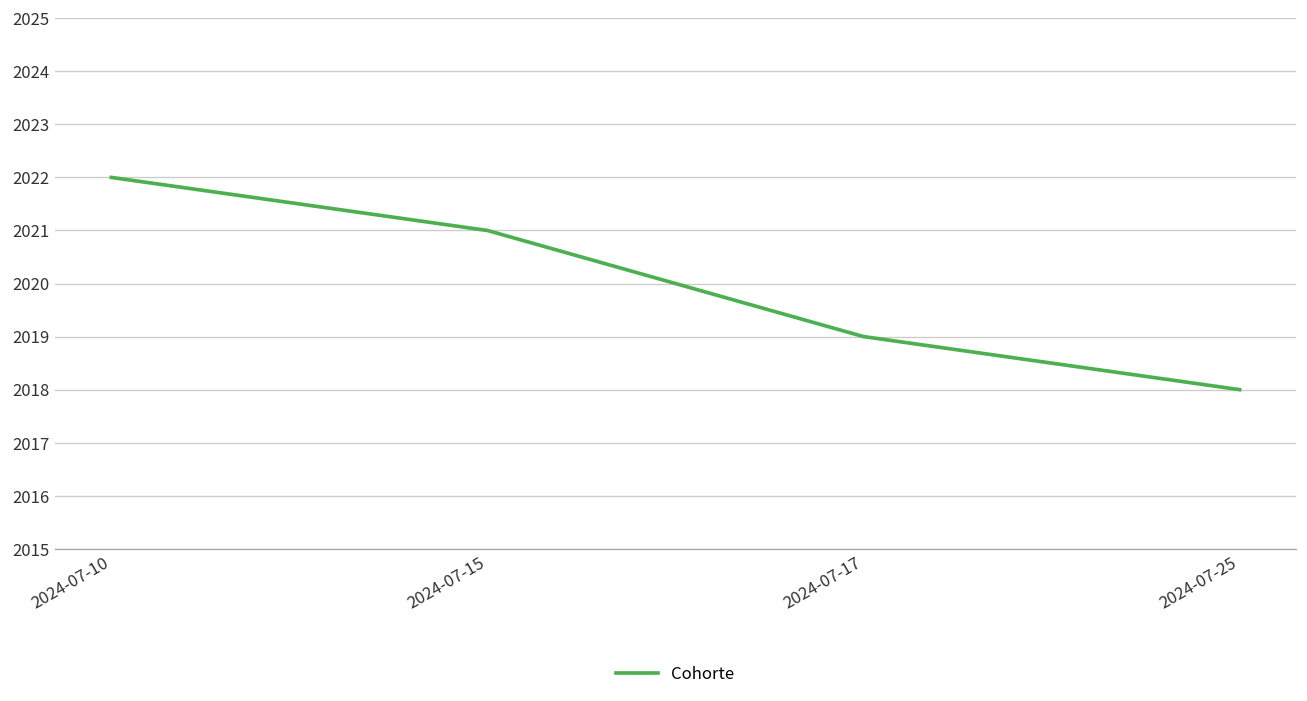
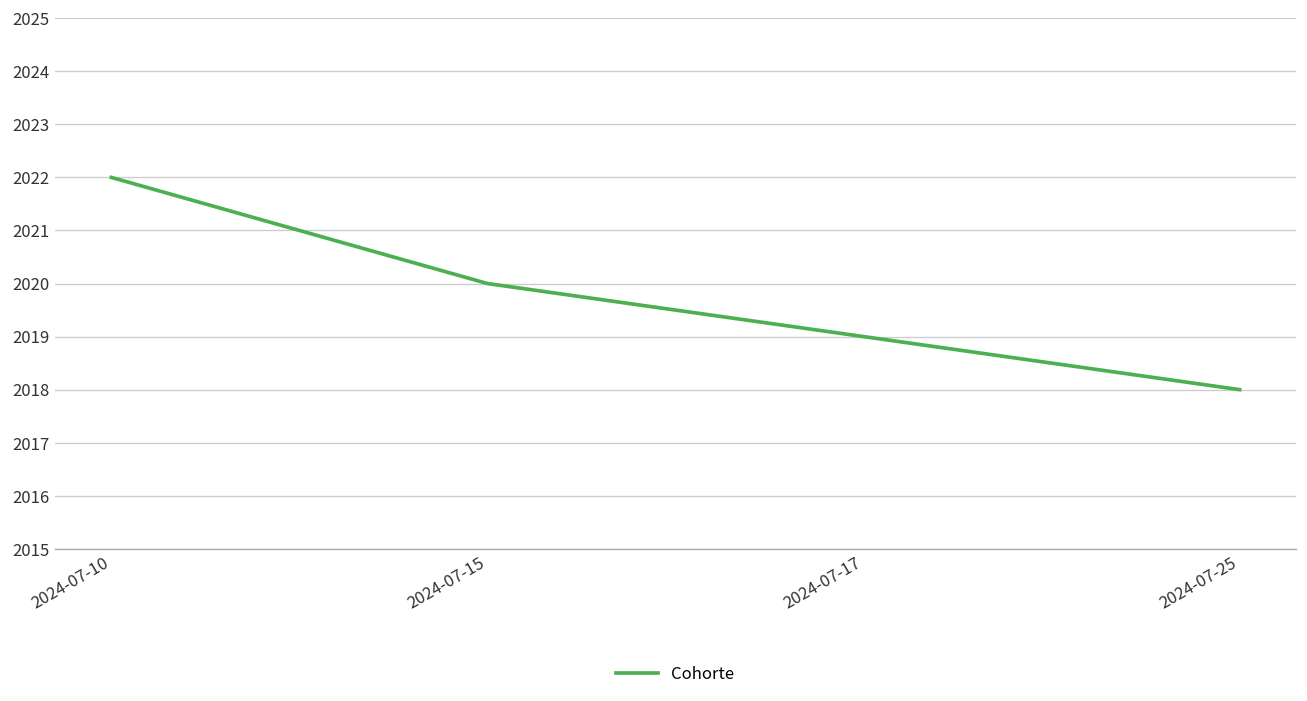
  {
    "2024-07-10": 2022,
-   "2024-07-15": 2021,
+   "2024-07-15": 2020,
    "2024-07-17": 2019,
    "2024-07-25": 2018
  }
